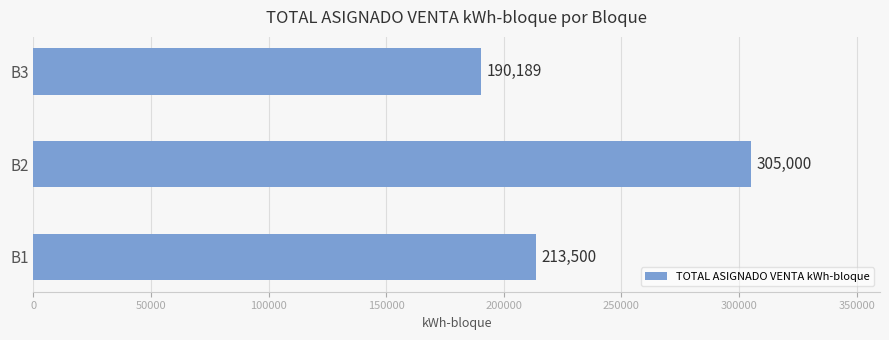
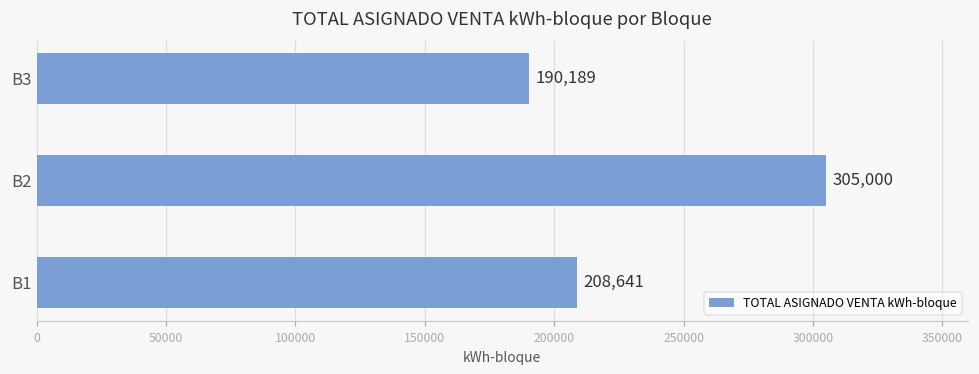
  {
    "B3": "190,189",
    "B2": "305,000",
-   "B1": "213,500"
+   "B1": "208,641"
  }
